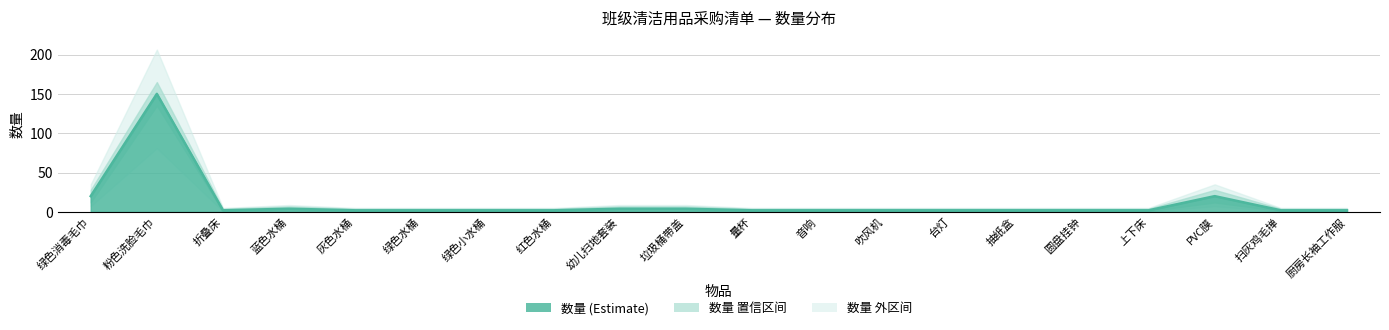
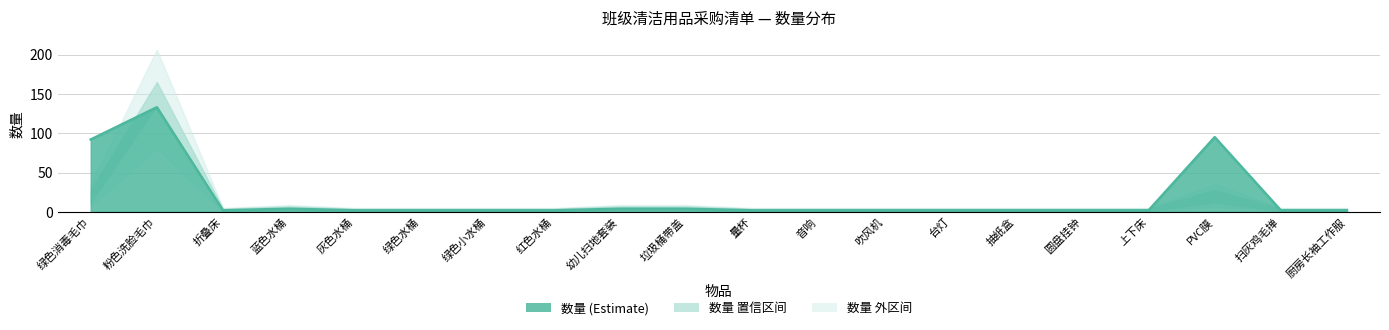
  {
    "数量 (Estimate)": {
-     "绿色消毒毛巾": 20,
-     "粉色洗脸毛巾": 150,
-     "PVC膜": 20
+     "绿色消毒毛巾": 90,
+     "粉色洗脸毛巾": 130,
+     "PVC膜": 100
    }
  }
